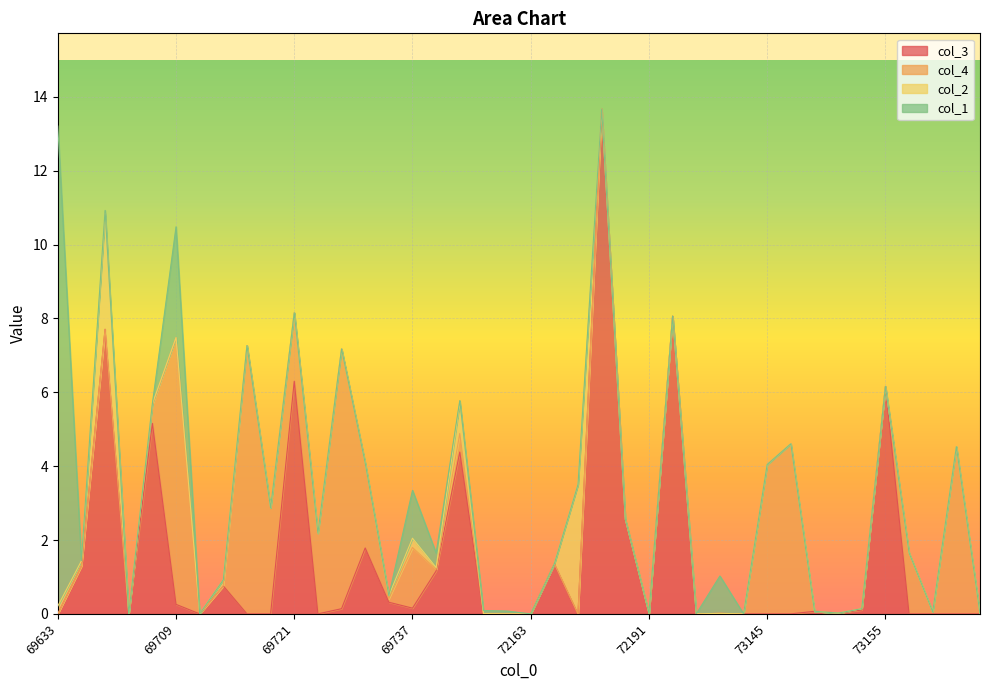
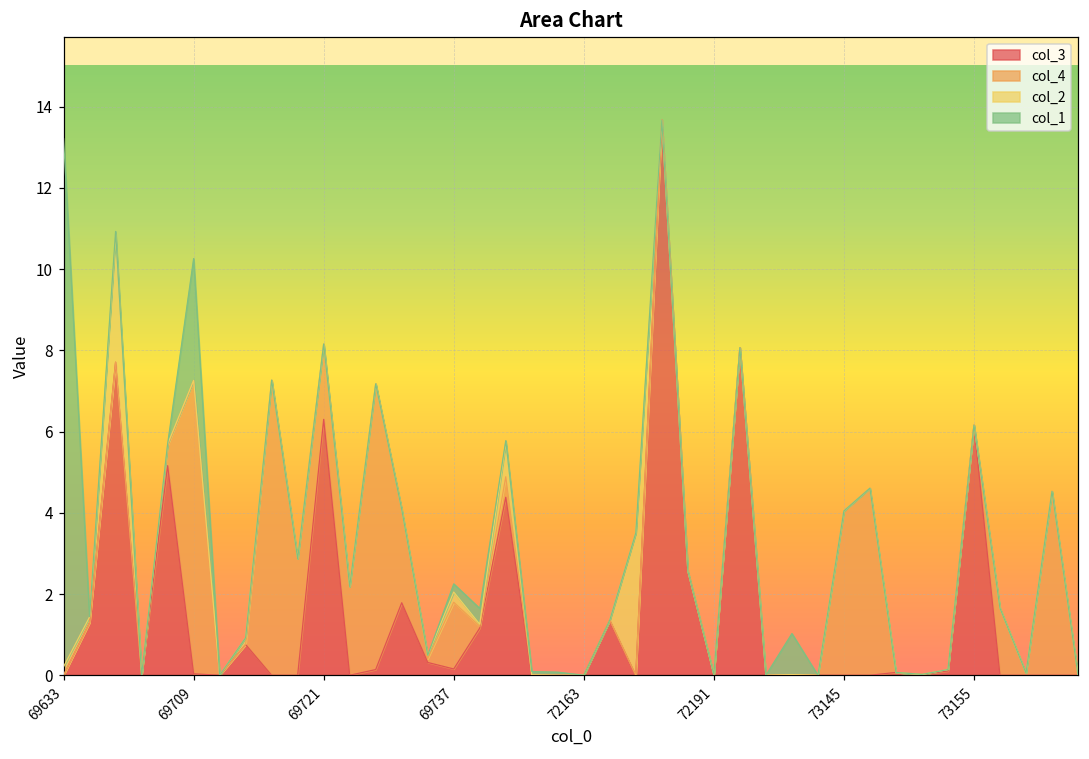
  {
    "col_3": {
-     "69709": 0.3,
+     "69709": 0.0,
      "69721": 6.3,
      "69737": 0.2,
      "73145": 0.0
    },
    "col_1": {
      "69633": 13.0,
      "69709": 3.0,
-     "69737": 1.3
+     "69737": 0.2
    }
  }
